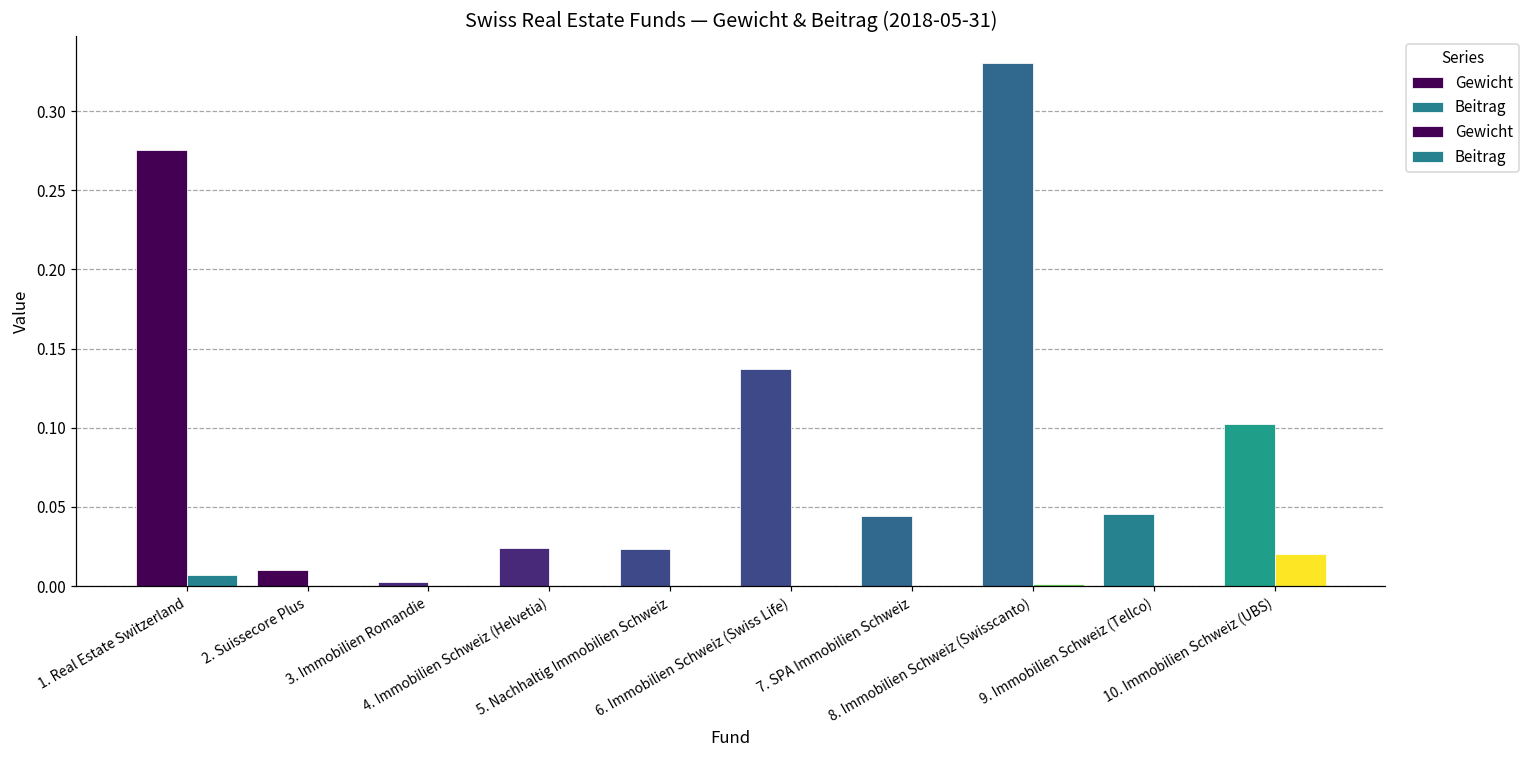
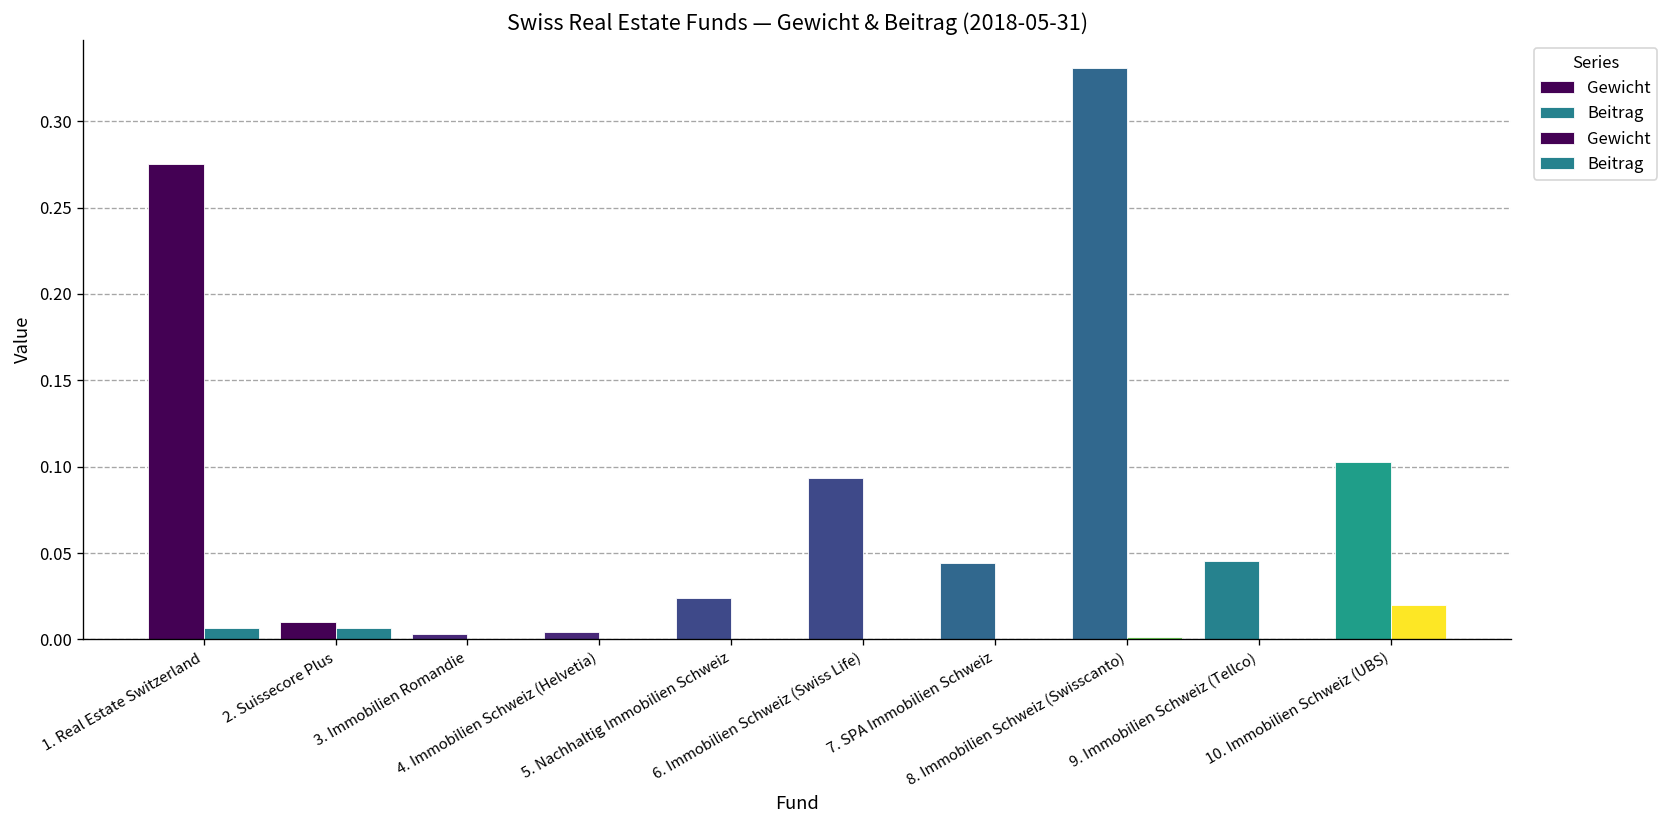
  {
    "Gewicht": {
      "1. Real Estate Switzerland": 0.275,
      "2. Suissecore Plus": 0.010,
      "3. Immobilien Romandie": 0.003,
-     "4. Immobilien Schweiz (Helvetia)": 0.024,
+     "4. Immobilien Schweiz (Helvetia)": 0.004,
      "5. Nachhaltig Immobilien Schweiz": 0.024,
-     "6. Immobilien Schweiz (Swiss Life)": 0.137,
+     "6. Immobilien Schweiz (Swiss Life)": 0.094,
      "7. SPA Immobilien Schweiz": 0.044,
      "8. Immobilien Schweiz (Swisscanto)": 0.331,
      "9. Immobilien Schweiz (Tellco)": 0.045,
      "10. Immobilien Schweiz (UBS)": 0.103
    },
    "Beitrag": {
      "1. Real Estate Switzerland": 0.007,
-     "2. Suissecore Plus": 0.000,
+     "2. Suissecore Plus": 0.007,
      "10. Immobilien Schweiz (UBS)": 0.020
    }
  }
